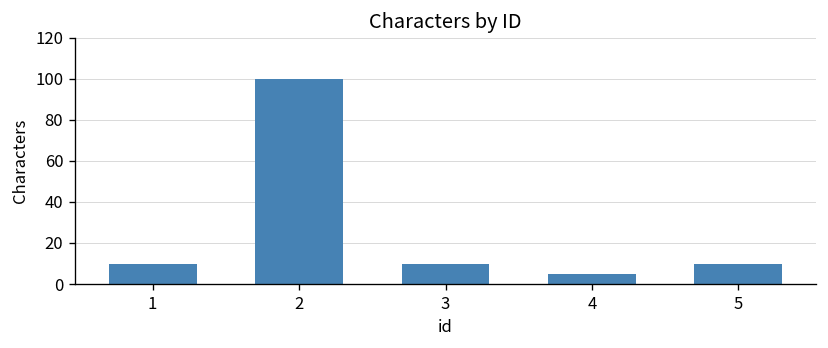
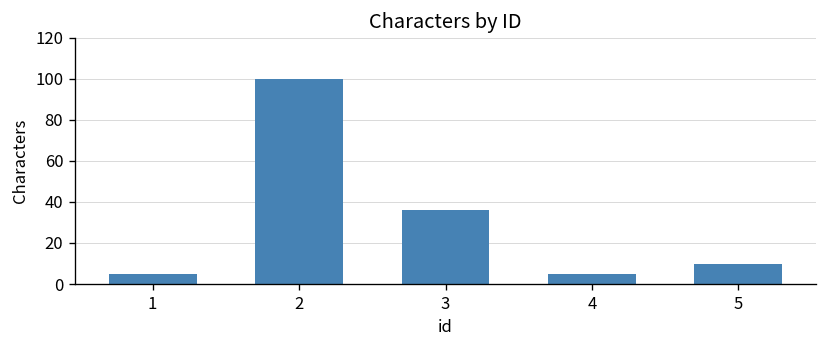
  {
-   "1": 10,
+   "1": 5,
    "2": 100,
-   "3": 10,
+   "3": 36,
    "4": 5,
    "5": 10
  }
